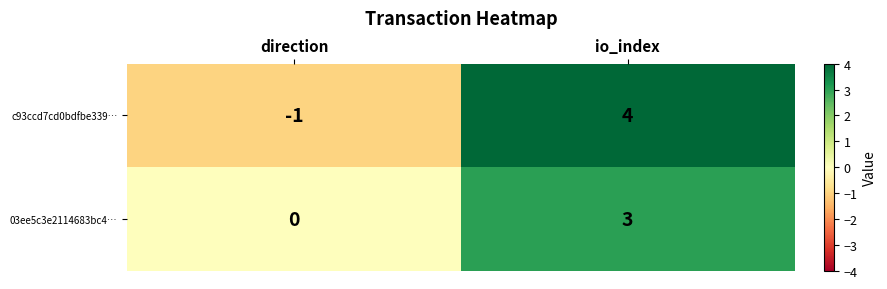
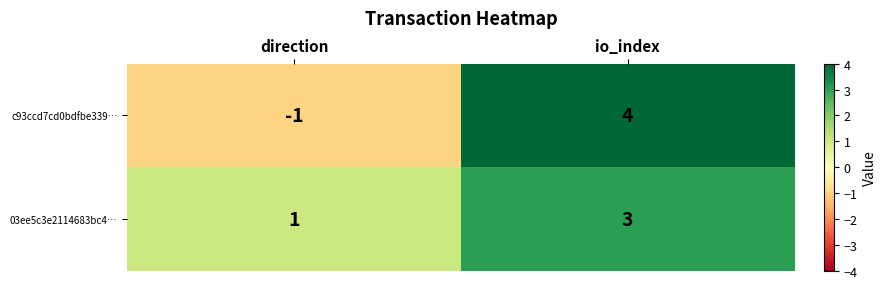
  {
    "c93ccd7cd0bdfbe339…": {
      "direction": -1,
      "io_index": 4
    },
    "03ee5c3e2114683bc4…": {
-     "direction": 0,
+     "direction": 1,
      "io_index": 3
    }
  }
